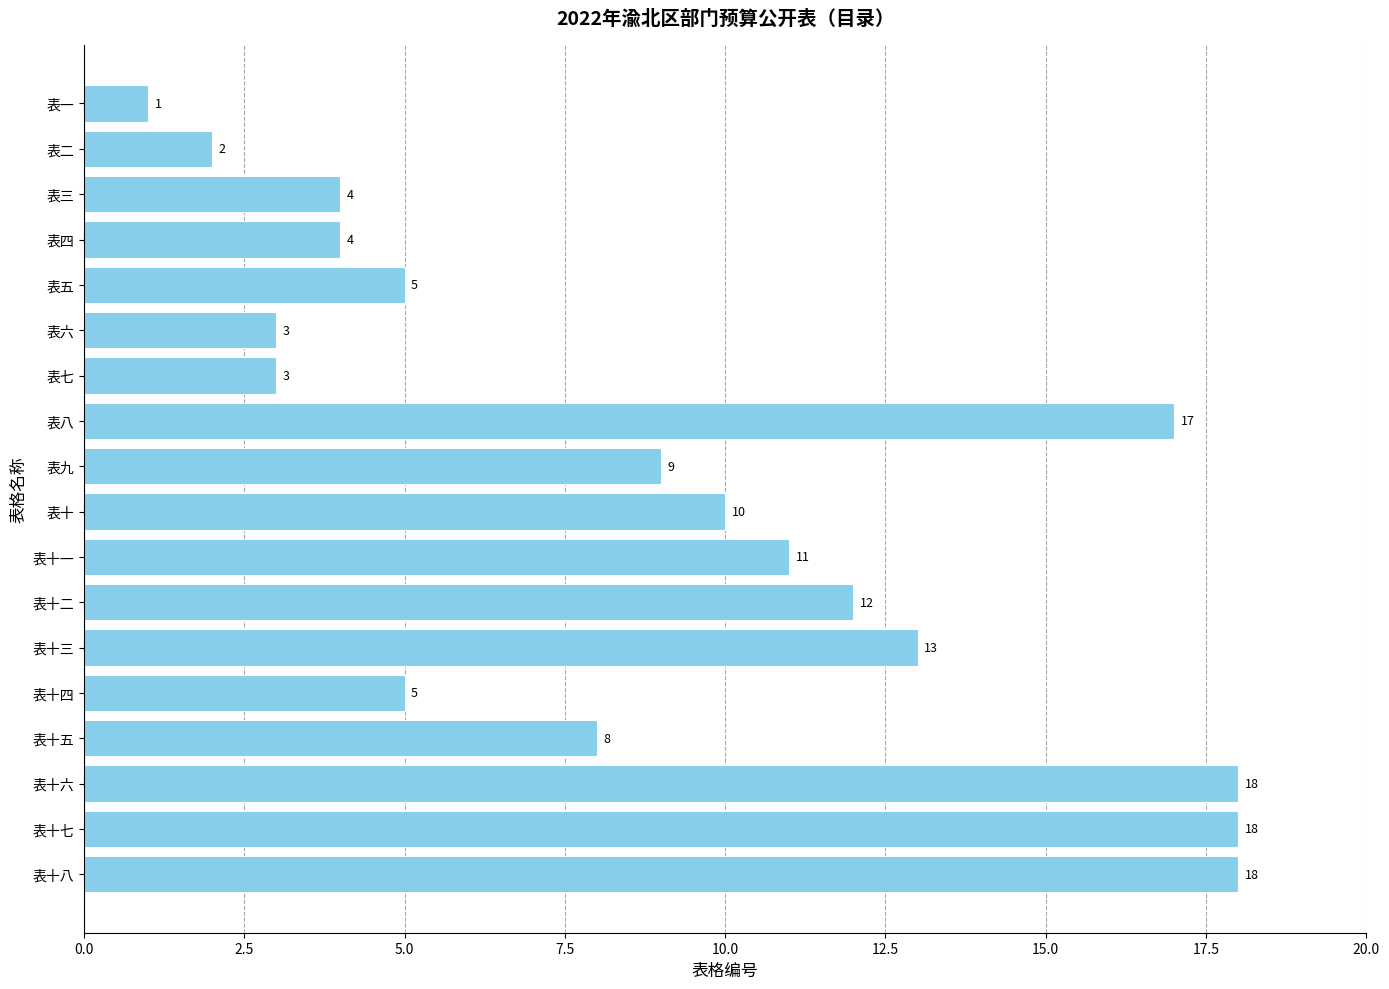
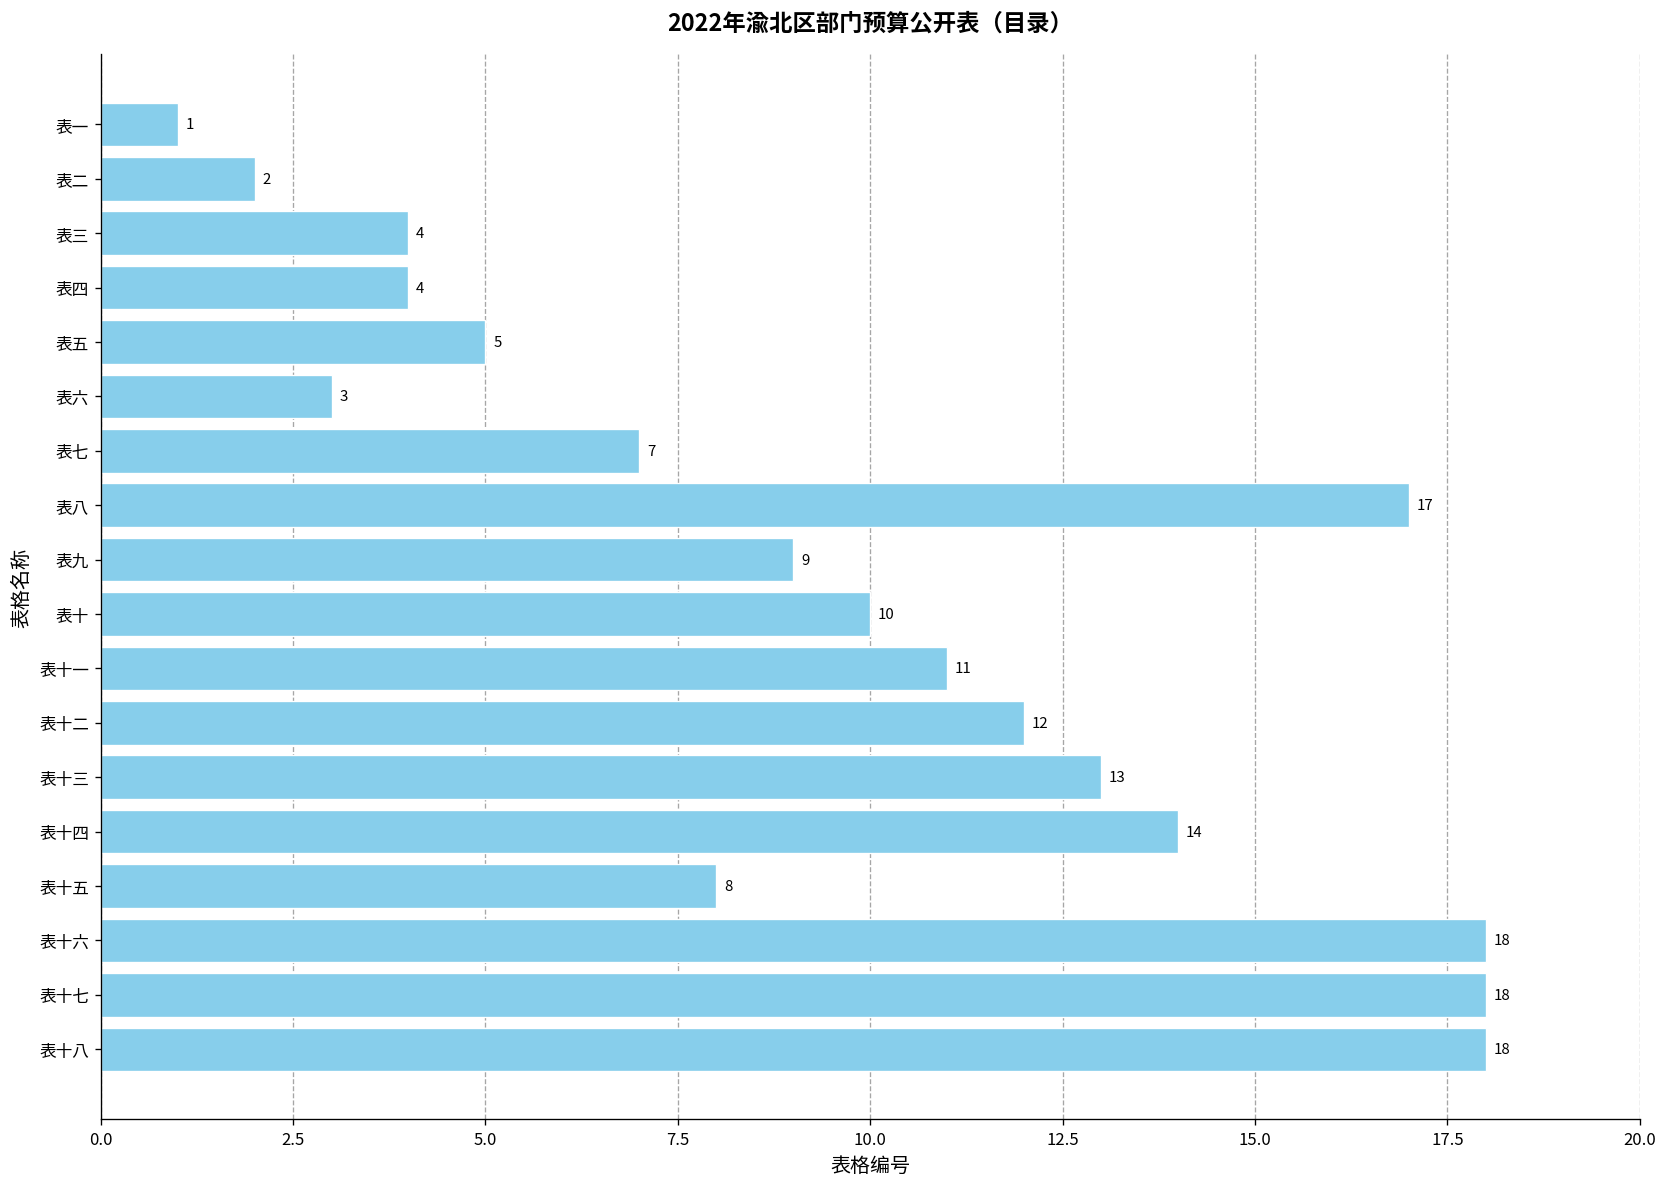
  {
    "表一": 1,
    "表二": 2,
    "表三": 4,
    "表四": 4,
    "表五": 5,
    "表六": 3,
-   "表七": 3,
+   "表七": 7,
    "表八": 17,
    "表九": 9,
    "表十": 10,
    "表十一": 11,
    "表十二": 12,
    "表十三": 13,
-   "表十四": 5,
+   "表十四": 14,
    "表十五": 8,
    "表十六": 18,
    "表十七": 18,
    "表十八": 18
  }
